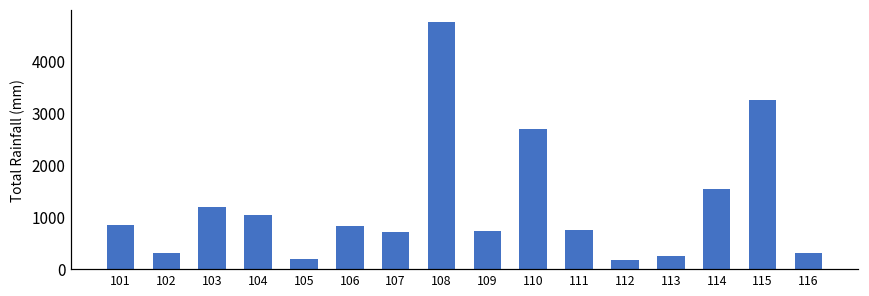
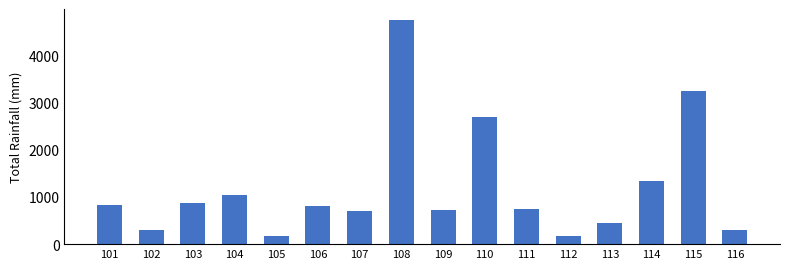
  {
    "101": 800,
    "102": 300,
-   "103": 1200,
+   "103": 900,
    "104": 1000,
    "105": 200,
    "106": 800,
    "107": 700,
    "108": 4700,
    "109": 700,
    "110": 2700,
    "111": 800,
    "112": 200,
-   "113": 200,
-   "114": 1500,
+   "113": 400,
+   "114": 1300,
    "115": 3200,
    "116": 300
  }
